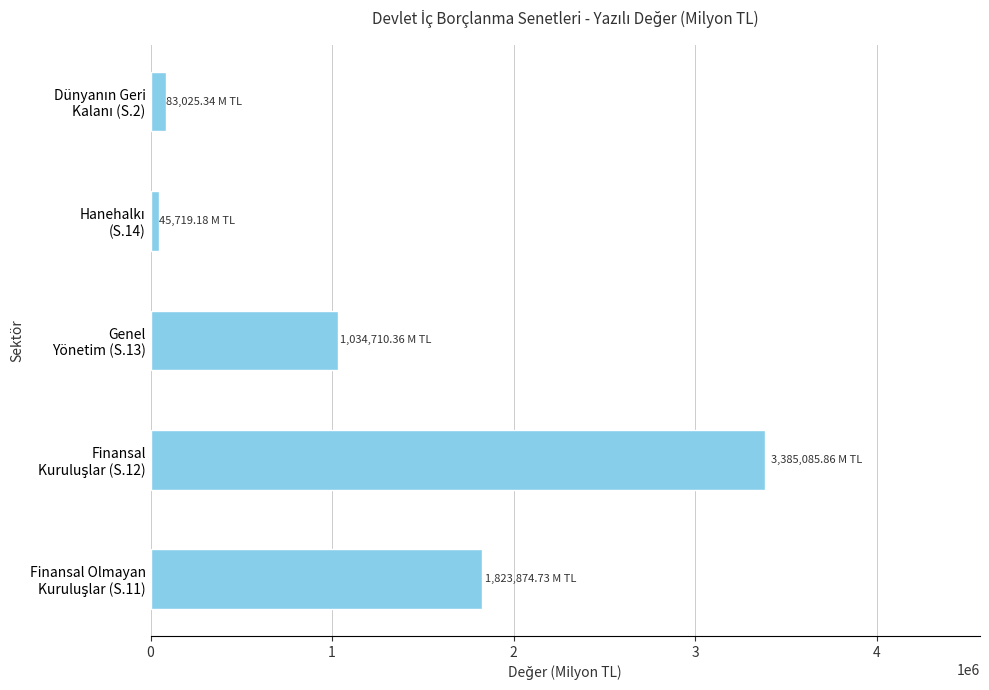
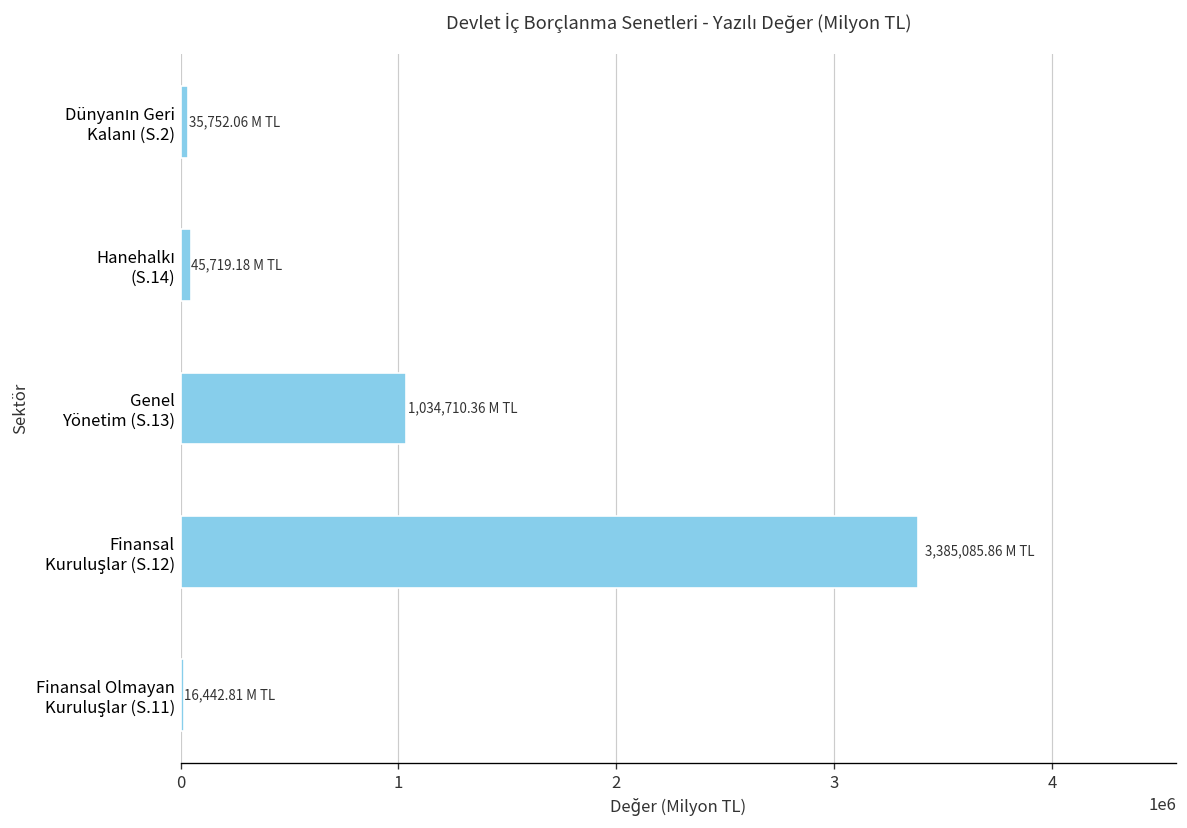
  {
-   "Dünyanın Geri Kalanı (S.2)": "83,025.34",
+   "Dünyanın Geri Kalanı (S.2)": "35,752.06",
    "Hanehalkı (S.14)": "45,719.18",
    "Genel Yönetim (S.13)": "1,034,710.36",
    "Finansal Kuruluşlar (S.12)": "3,385,085.86",
-   "Finansal Olmayan Kuruluşlar (S.11)": "1,823,874.73"
+   "Finansal Olmayan Kuruluşlar (S.11)": "16,442.81"
  }
